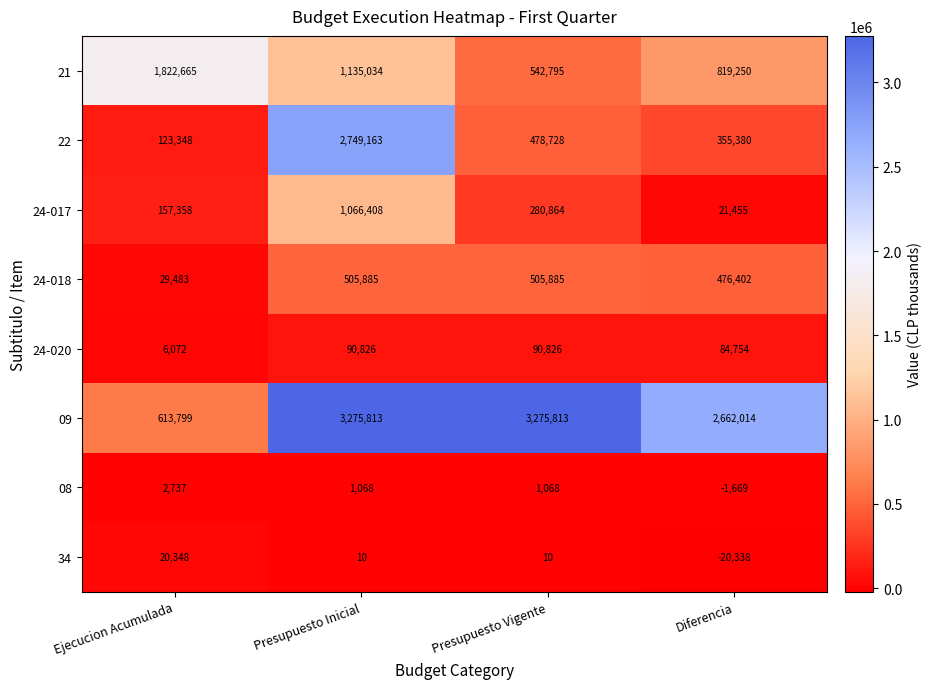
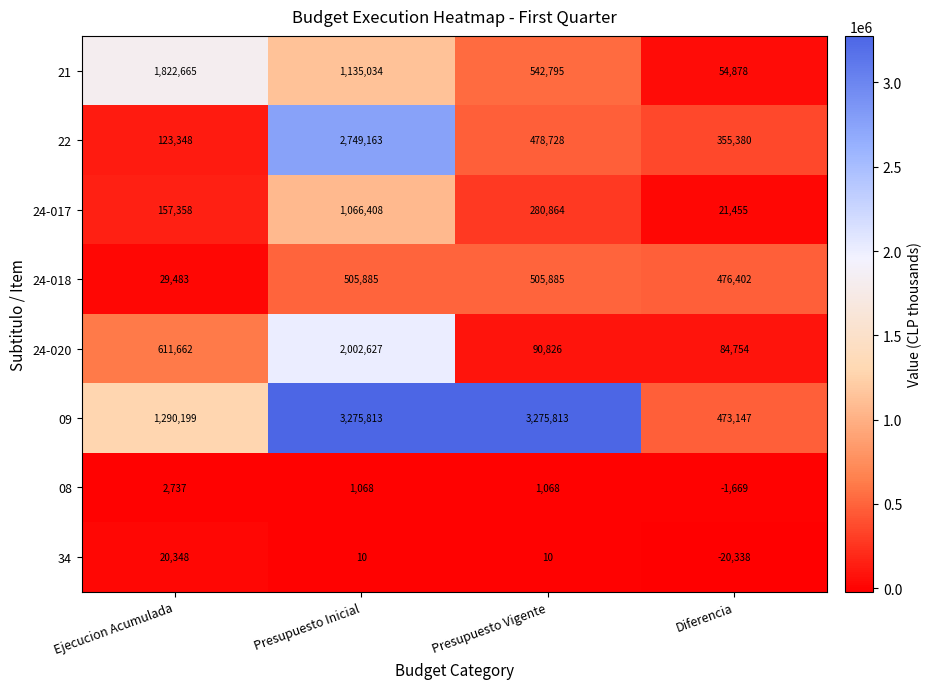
  {
    "21": {
      "Ejecucion Acumulada": "1,822,665",
      "Presupuesto Inicial": "1,135,034",
      "Presupuesto Vigente": "542,795",
-     "Diferencia": "819,250"
+     "Diferencia": "54,878"
    },
    "22": {
      "Ejecucion Acumulada": "123,348",
      "Presupuesto Inicial": "2,749,163",
      "Presupuesto Vigente": "478,728",
      "Diferencia": "355,380"
    },
    "24-017": {
      "Ejecucion Acumulada": "157,358",
      "Presupuesto Inicial": "1,066,408",
      "Presupuesto Vigente": "280,864",
      "Diferencia": "21,455"
    },
    "24-018": {
      "Ejecucion Acumulada": "29,483",
      "Presupuesto Inicial": "505,885",
      "Presupuesto Vigente": "505,885",
      "Diferencia": "476,402"
    },
    "24-020": {
-     "Ejecucion Acumulada": "6,072",
-     "Presupuesto Inicial": "90,826",
+     "Ejecucion Acumulada": "611,662",
+     "Presupuesto Inicial": "2,002,627",
      "Presupuesto Vigente": "90,826",
      "Diferencia": "84,754"
    },
    "09": {
-     "Ejecucion Acumulada": "613,799",
+     "Ejecucion Acumulada": "1,290,199",
      "Presupuesto Inicial": "3,275,813",
      "Presupuesto Vigente": "3,275,813",
-     "Diferencia": "2,662,014"
+     "Diferencia": "473,147"
    },
    "08": {
      "Ejecucion Acumulada": "2,737",
      "Presupuesto Inicial": "1,068",
      "Presupuesto Vigente": "1,068",
      "Diferencia": "-1,669"
    },
    "34": {
      "Ejecucion Acumulada": "20,348",
      "Presupuesto Inicial": "10",
      "Presupuesto Vigente": "10",
      "Diferencia": "-20,338"
    }
  }
